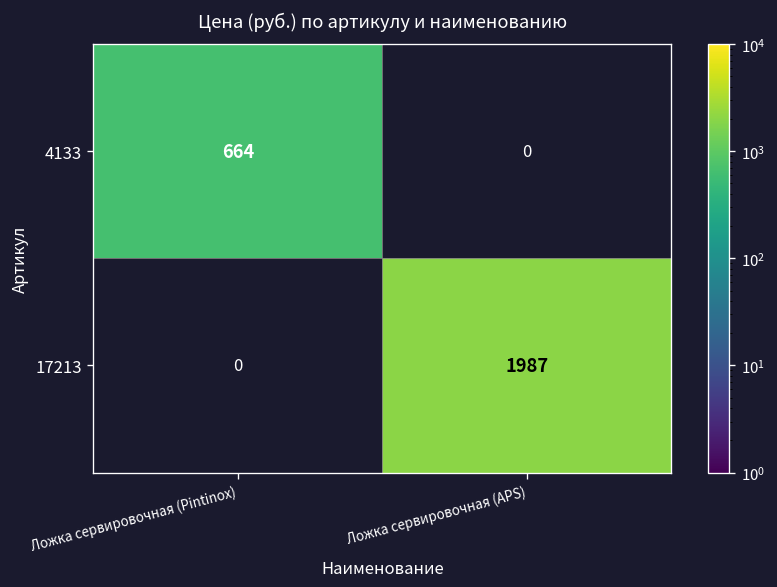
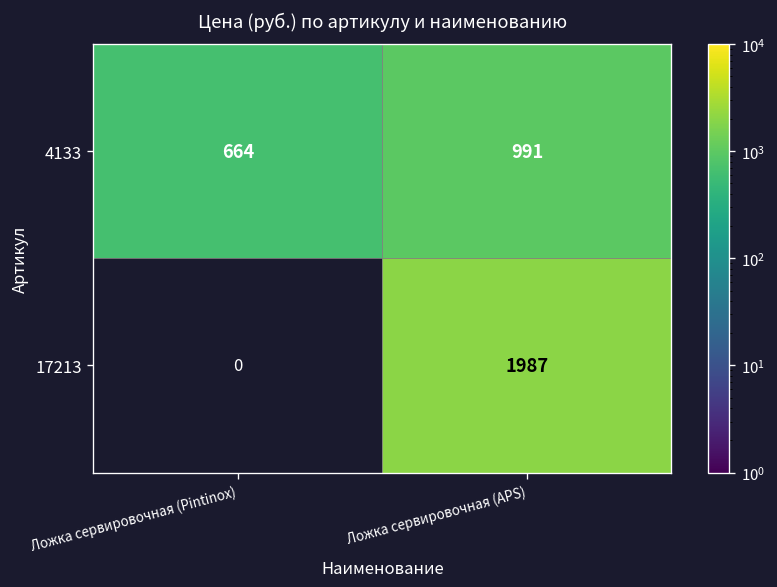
  {
    "4133": {
      "Ложка сервировочная (Pintinox)": 664,
-     "Ложка сервировочная (APS)": 0
+     "Ложка сервировочная (APS)": 991
    },
    "17213": {
      "Ложка сервировочная (Pintinox)": 0,
      "Ложка сервировочная (APS)": 1987
    }
  }
